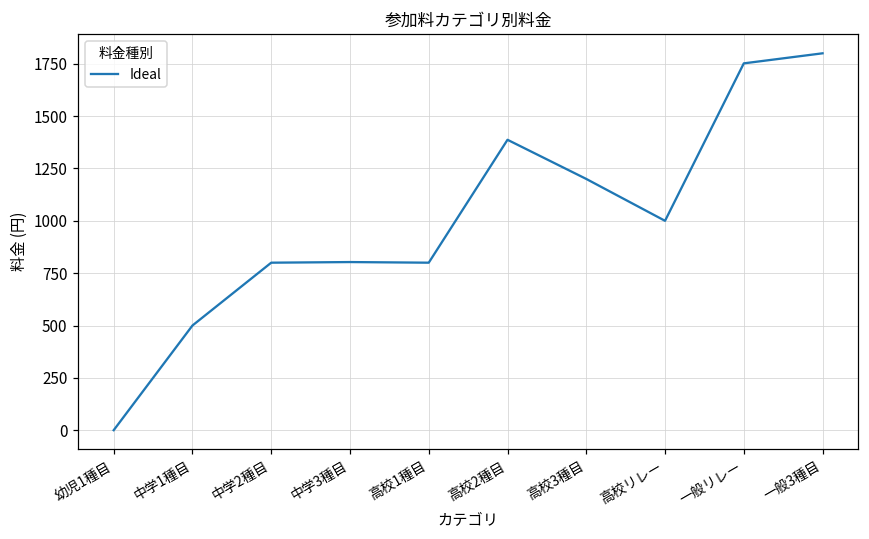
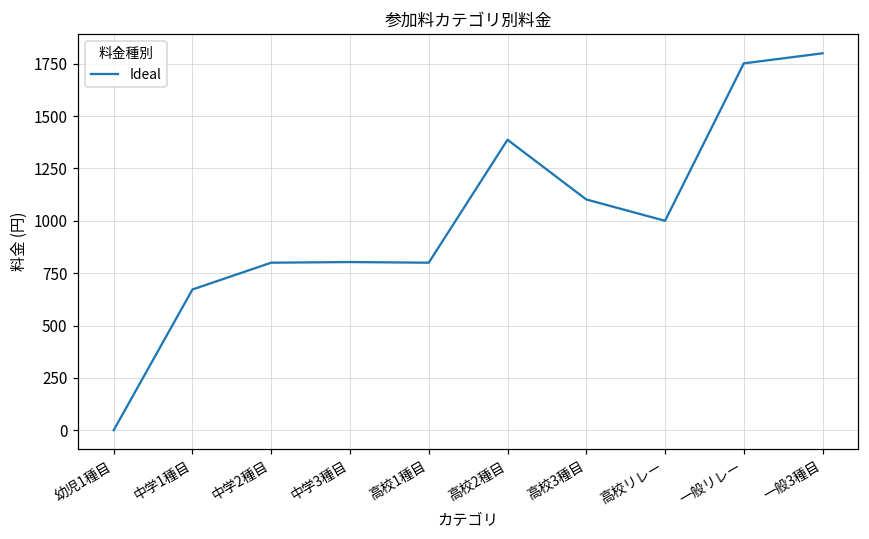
  {
    "幼児1種目": 0,
-   "中学1種目": 500,
+   "中学1種目": 670,
    "中学2種目": 800,
    "中学3種目": 800,
    "高校1種目": 800,
    "高校2種目": 1390,
-   "高校3種目": 1200,
+   "高校3種目": 1100,
    "高校リレー": 1000,
    "一般リレー": 1750,
    "一般3種目": 1800
  }
